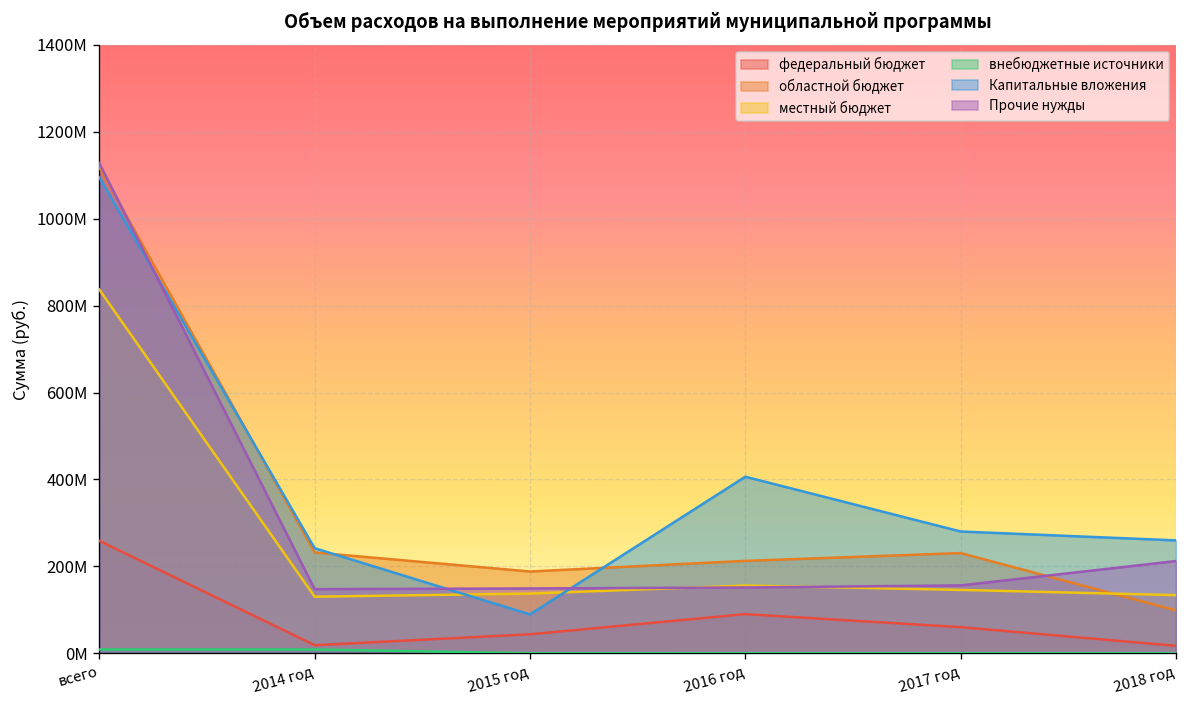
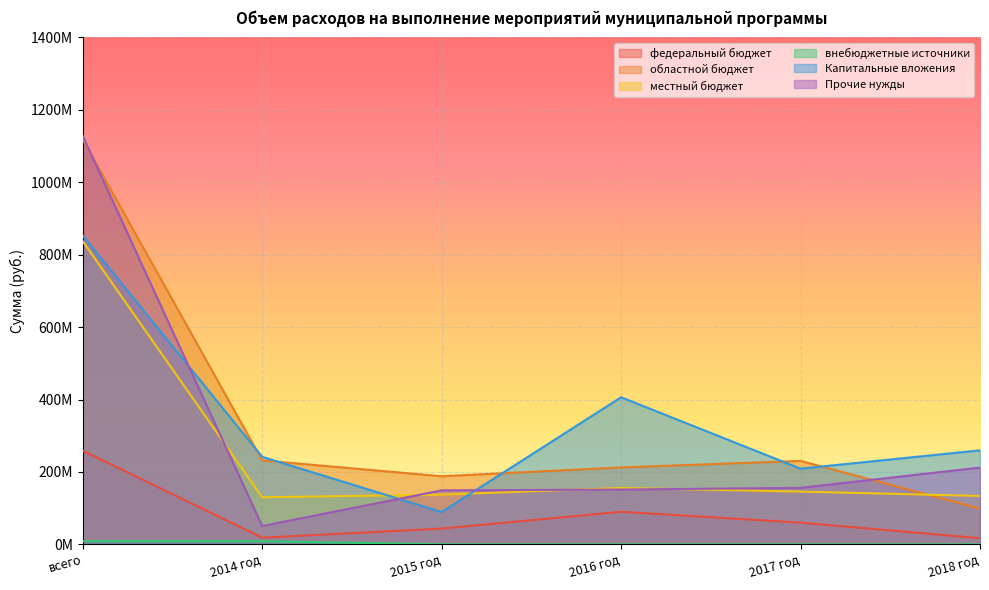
  {
    "внебюджетные источники": {
      "всего": 10000000,
      "2014 год": 10000000,
      "2015 год": 0,
      "2016 год": 0,
      "2017 год": 0,
      "2018 год": 0
    },
    "Капитальные вложения": {
-     "всего": 1100000000,
+     "всего": 850000000,
      "2014 год": 240000000,
      "2015 год": 90000000,
      "2016 год": 410000000,
-     "2017 год": 280000000,
+     "2017 год": 210000000,
      "2018 год": 260000000
    },
    "Прочие нужды": {
      "всего": 1130000000,
-     "2014 год": 150000000,
+     "2014 год": 50000000,
      "2015 год": 150000000,
      "2017 год": 160000000,
      "2018 год": 210000000
    }
  }
